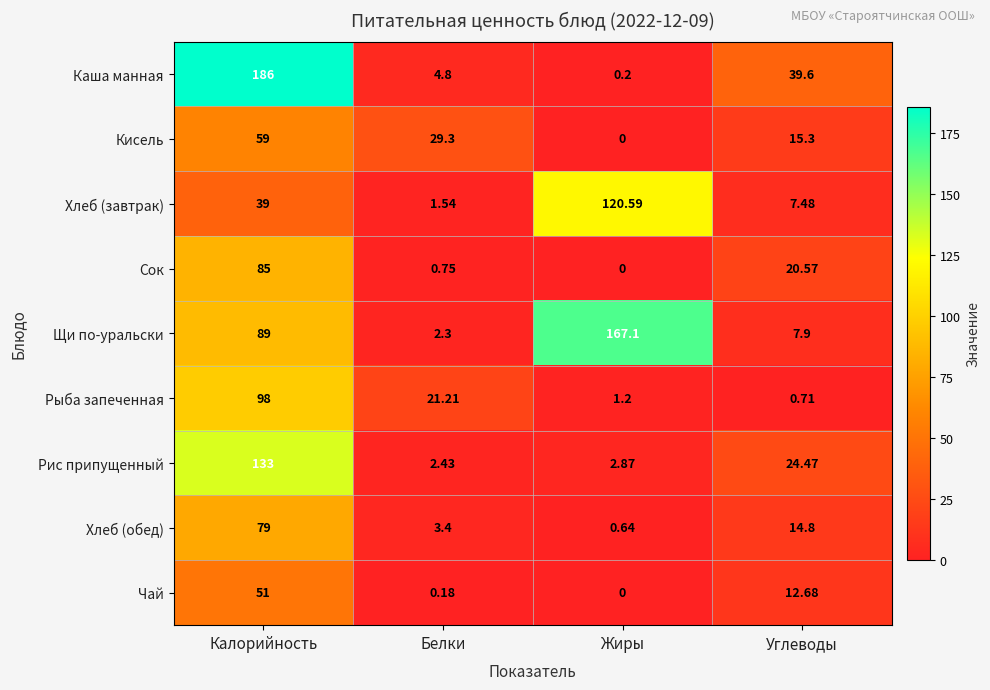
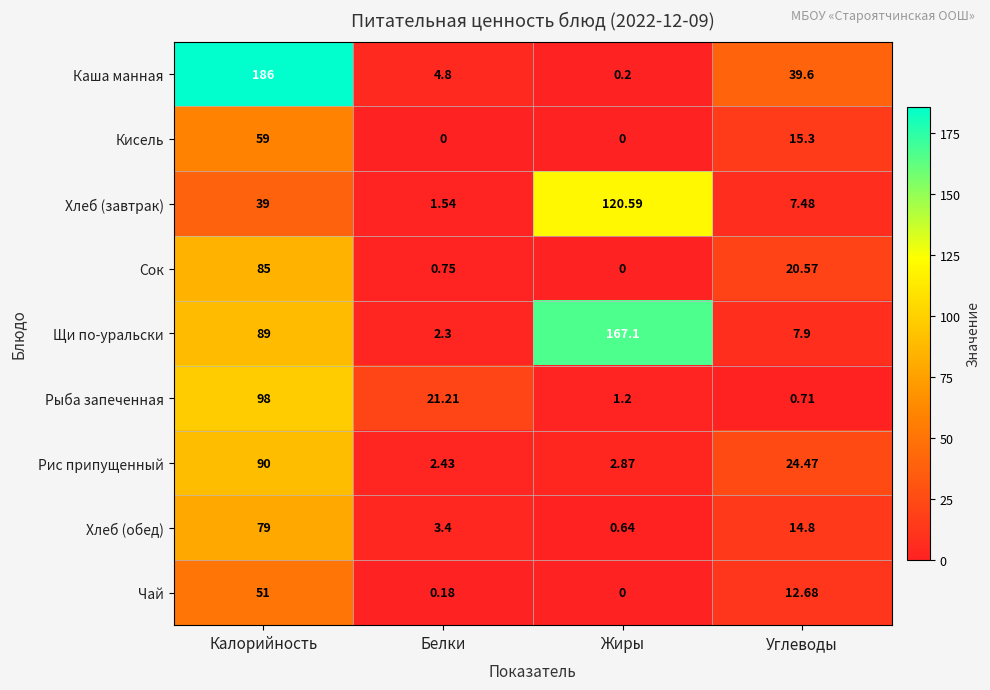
  {
    "Каша манная": {
      "Калорийность": 186,
      "Белки": 4.8,
      "Жиры": 0.2,
      "Углеводы": 39.6
    },
    "Кисель": {
      "Калорийность": 59,
-     "Белки": 29.3,
+     "Белки": 0,
      "Жиры": 0,
      "Углеводы": 15.3
    },
    "Хлеб (завтрак)": {
      "Калорийность": 39,
      "Белки": 1.54,
      "Жиры": 120.59,
      "Углеводы": 7.48
    },
    "Сок": {
      "Калорийность": 85,
      "Белки": 0.75,
      "Жиры": 0,
      "Углеводы": 20.57
    },
    "Щи по-уральски": {
      "Калорийность": 89,
      "Белки": 2.3,
      "Жиры": 167.1,
      "Углеводы": 7.9
    },
    "Рыба запеченная": {
      "Калорийность": 98,
      "Белки": 21.21,
      "Жиры": 1.2,
      "Углеводы": 0.71
    },
    "Рис припущенный": {
-     "Калорийность": 133,
+     "Калорийность": 90,
      "Белки": 2.43,
      "Жиры": 2.87,
      "Углеводы": 24.47
    },
    "Хлеб (обед)": {
      "Калорийность": 79,
      "Белки": 3.4,
      "Жиры": 0.64,
      "Углеводы": 14.8
    },
    "Чай": {
      "Калорийность": 51,
      "Белки": 0.18,
      "Жиры": 0,
      "Углеводы": 12.68
    }
  }
